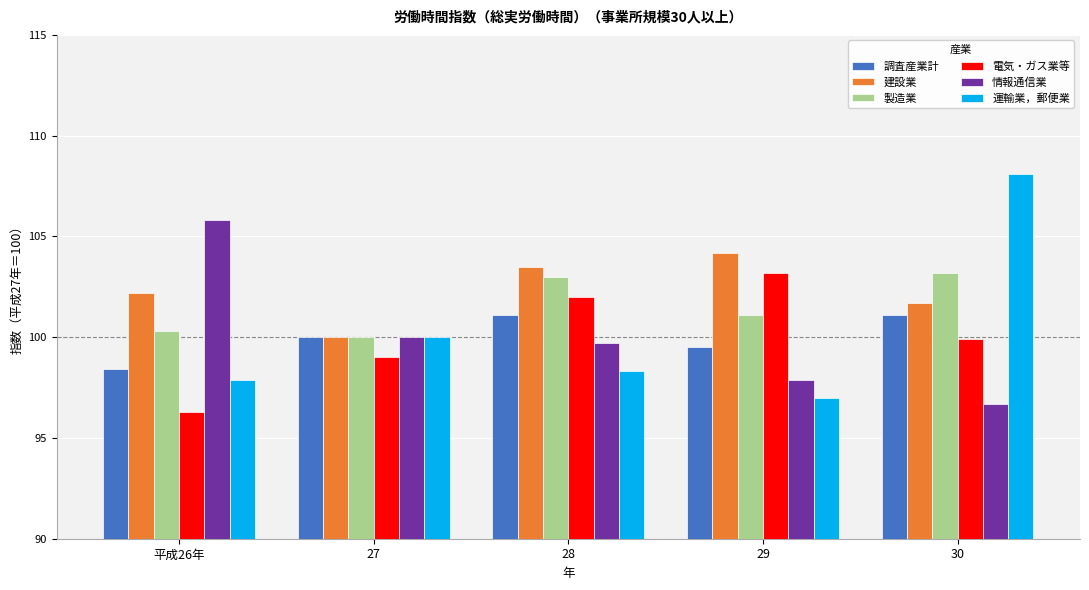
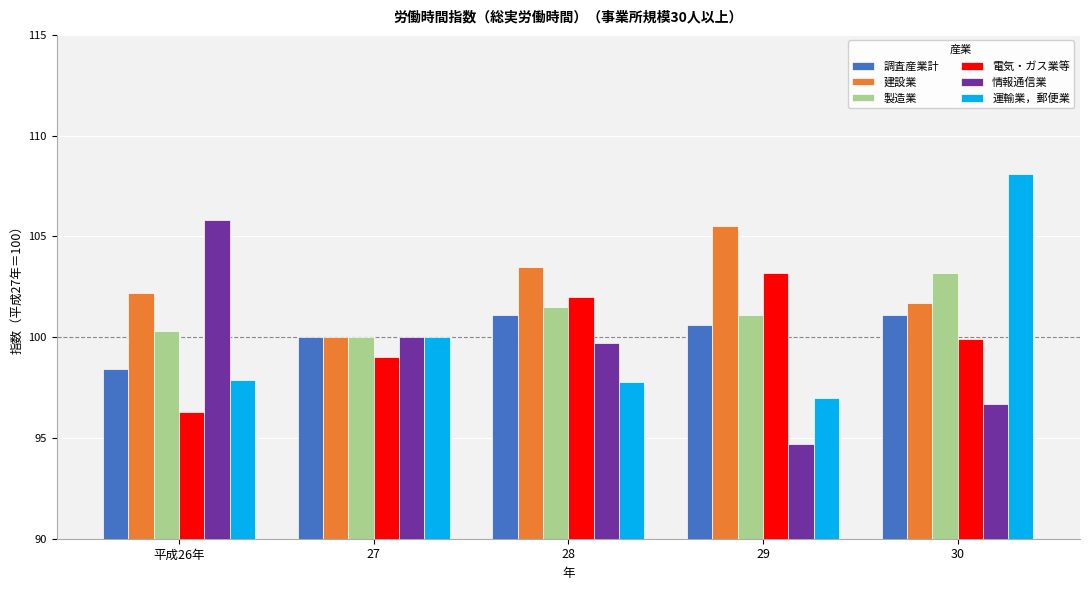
  {
    "調査産業計": {
      "平成26年": 98.4,
      "27": 100.0,
      "28": 101.1,
-     "29": 99.5,
+     "29": 100.6,
      "30": 101.1
    },
    "建設業": {
      "平成26年": 102.2,
      "27": 100.0,
      "28": 103.5,
-     "29": 104.2,
+     "29": 105.5,
      "30": 101.7
    },
    "製造業": {
      "平成26年": 100.3,
      "27": 100.0,
-     "28": 103.0,
+     "28": 101.5,
      "29": 101.1,
      "30": 103.2
    },
    "電気・ガス業等": {
      "平成26年": 96.3,
      "27": 99.0,
      "28": 102.0,
      "29": 103.2,
      "30": 99.9
    },
    "情報通信業": {
      "平成26年": 105.8,
      "27": 100.0,
      "28": 99.7,
-     "29": 97.9,
+     "29": 94.7,
      "30": 96.7
    },
    "運輸業，郵便業": {
      "平成26年": 97.9,
      "27": 100.0,
-     "28": 98.3,
+     "28": 97.8,
      "29": 97.0,
      "30": 108.1
    }
  }
